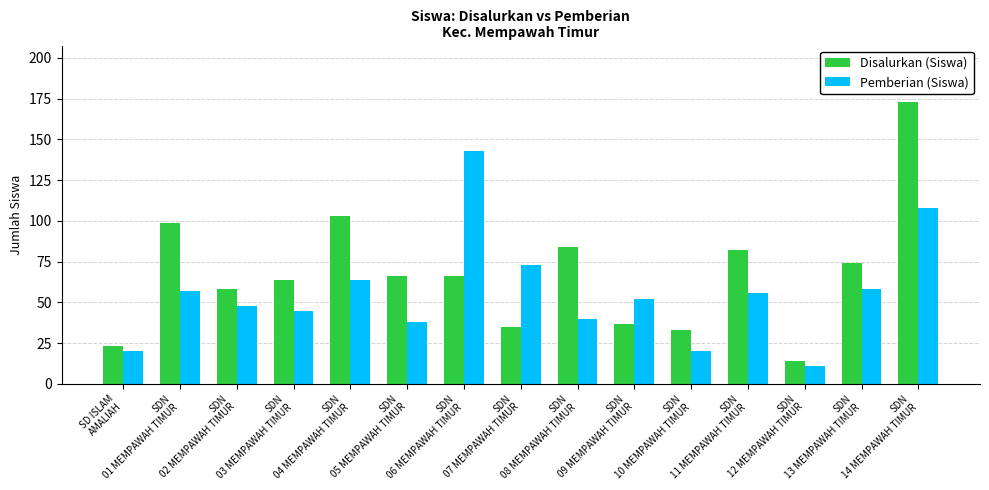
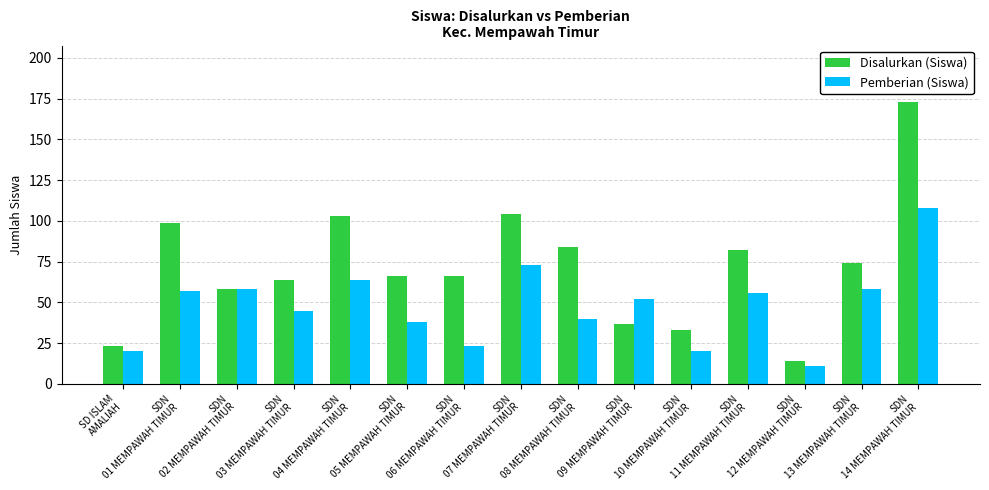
  {
    "Disalurkan (Siswa)": {
      "SD ISLAM AMALIAH": 23,
      "SDN 01 MEMPAWAH TIMUR": 99,
      "SDN 02 MEMPAWAH TIMUR": 58,
      "SDN 03 MEMPAWAH TIMUR": 64,
      "SDN 04 MEMPAWAH TIMUR": 103,
      "SDN 05 MEMPAWAH TIMUR": 66,
      "SDN 06 MEMPAWAH TIMUR": 66,
-     "SDN 07 MEMPAWAH TIMUR": 35,
+     "SDN 07 MEMPAWAH TIMUR": 104,
      "SDN 08 MEMPAWAH TIMUR": 84,
      "SDN 09 MEMPAWAH TIMUR": 37,
      "SDN 10 MEMPAWAH TIMUR": 33,
      "SDN 11 MEMPAWAH TIMUR": 82,
      "SDN 12 MEMPAWAH TIMUR": 14,
      "SDN 13 MEMPAWAH TIMUR": 74,
      "SDN 14 MEMPAWAH TIMUR": 173
    },
    "Pemberian (Siswa)": {
      "SD ISLAM AMALIAH": 20,
      "SDN 01 MEMPAWAH TIMUR": 57,
-     "SDN 02 MEMPAWAH TIMUR": 48,
+     "SDN 02 MEMPAWAH TIMUR": 58,
      "SDN 03 MEMPAWAH TIMUR": 45,
      "SDN 04 MEMPAWAH TIMUR": 64,
      "SDN 05 MEMPAWAH TIMUR": 38,
-     "SDN 06 MEMPAWAH TIMUR": 143,
+     "SDN 06 MEMPAWAH TIMUR": 23,
      "SDN 07 MEMPAWAH TIMUR": 73,
      "SDN 08 MEMPAWAH TIMUR": 40,
      "SDN 09 MEMPAWAH TIMUR": 52,
      "SDN 10 MEMPAWAH TIMUR": 20,
      "SDN 11 MEMPAWAH TIMUR": 56,
      "SDN 12 MEMPAWAH TIMUR": 11,
      "SDN 13 MEMPAWAH TIMUR": 58,
      "SDN 14 MEMPAWAH TIMUR": 108
    }
  }
